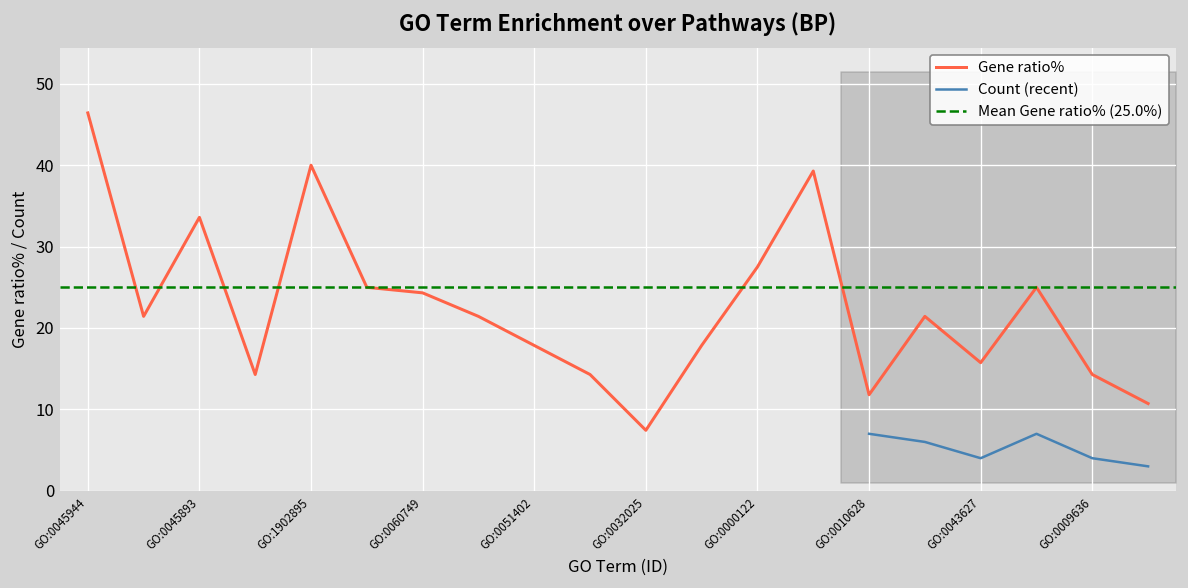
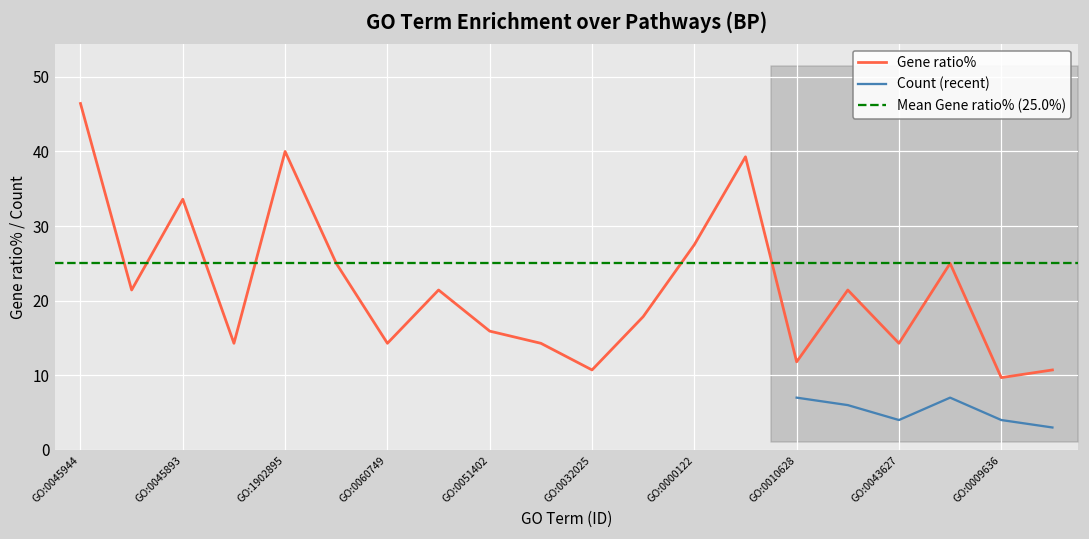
  {
    "Gene ratio%": {
      "GO:0045944": 46,
      "GO:0045893": 34,
      "GO:1902895": 40,
-     "GO:0060749": 24,
-     "GO:0051402": 18,
-     "GO:0032025": 7,
+     "GO:0060749": 14,
+     "GO:0051402": 16,
+     "GO:0032025": 11,
      "GO:0000122": 28,
      "GO:0010628": 12,
-     "GO:0043627": 16,
-     "GO:0009636": 14
+     "GO:0043627": 14,
+     "GO:0009636": 10
    },
    "Count (recent)": {
      "GO:0010628": 7,
      "GO:0043627": 4,
      "GO:0009636": 4
    }
  }
